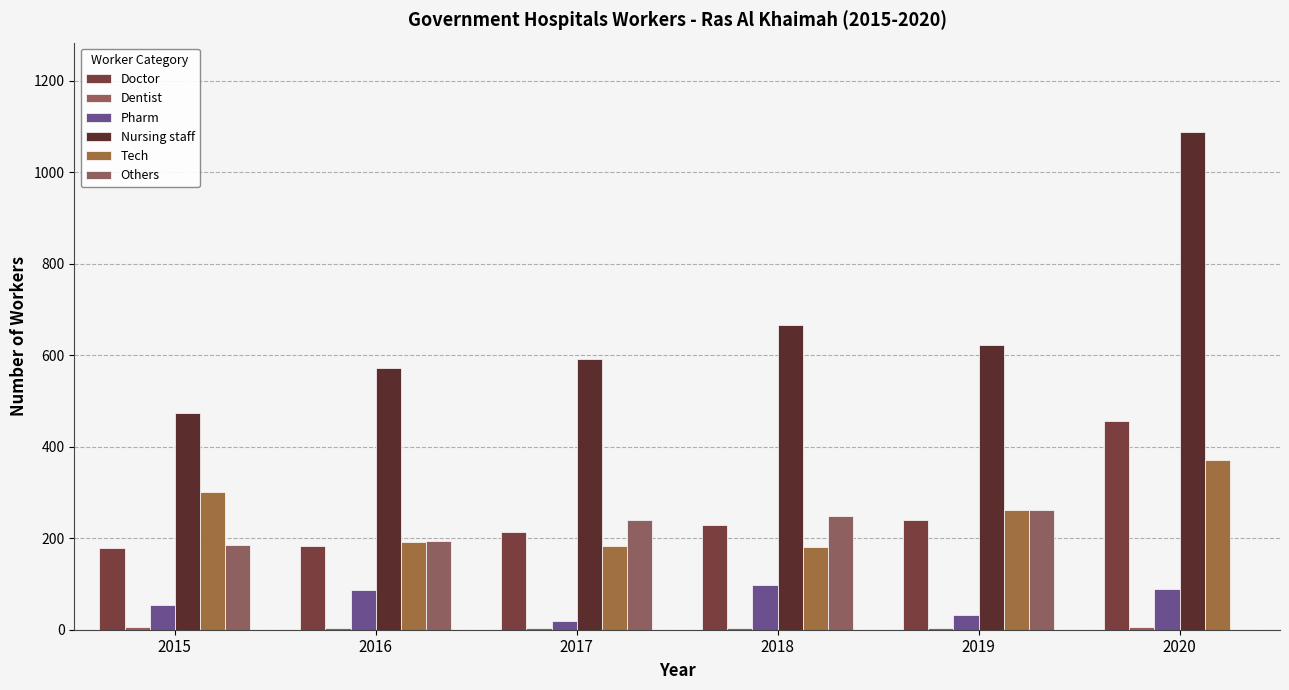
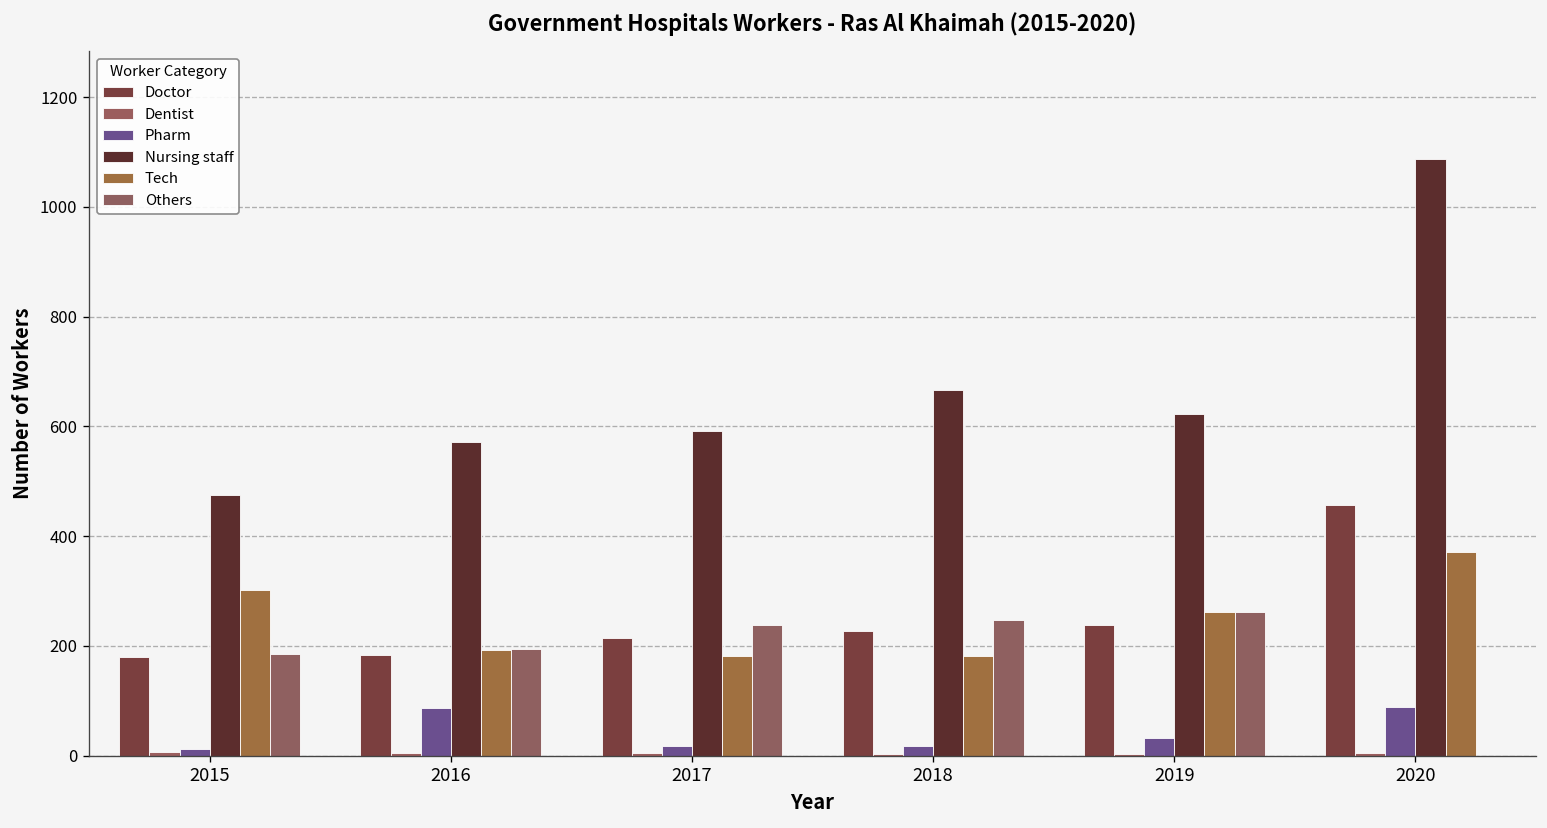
  {
    "Pharm": {
-     "2015": 50,
+     "2015": 10,
      "2016": 90,
      "2017": 20,
-     "2018": 100,
+     "2018": 20,
      "2019": 30,
      "2020": 90
    }
  }
